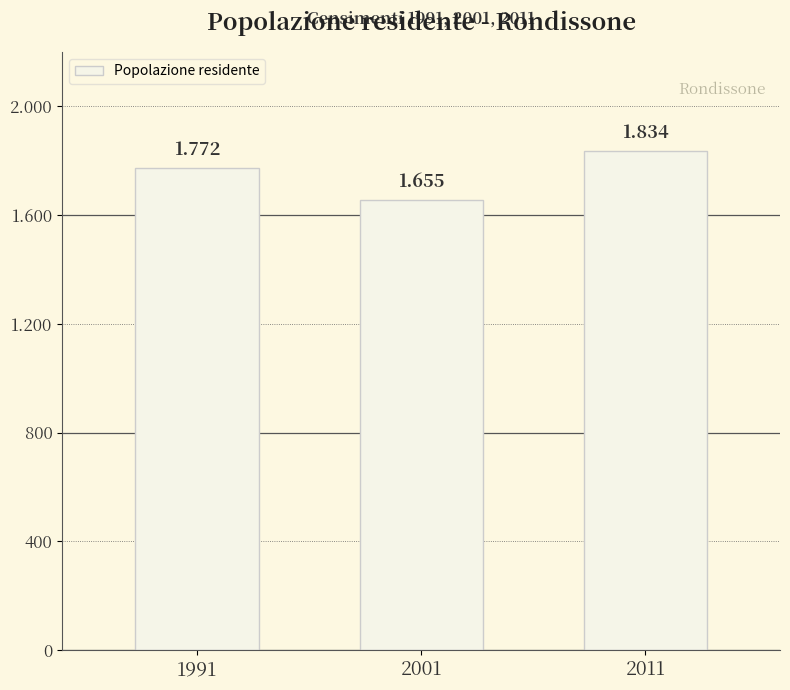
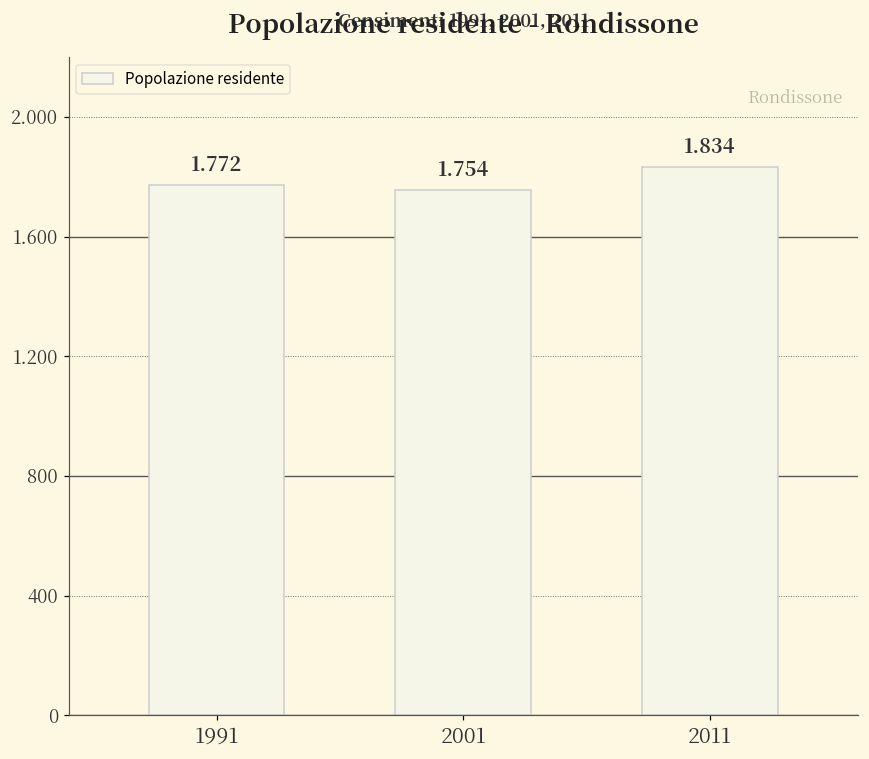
  {
-   "2001": 1.655
+   "2001": 1.754
  }
